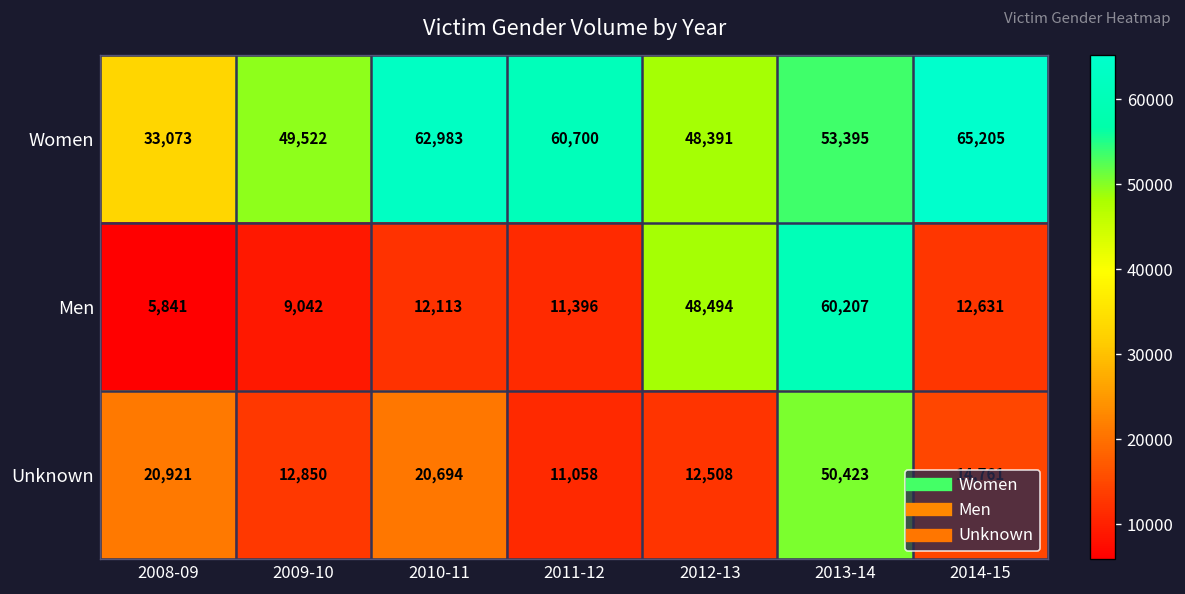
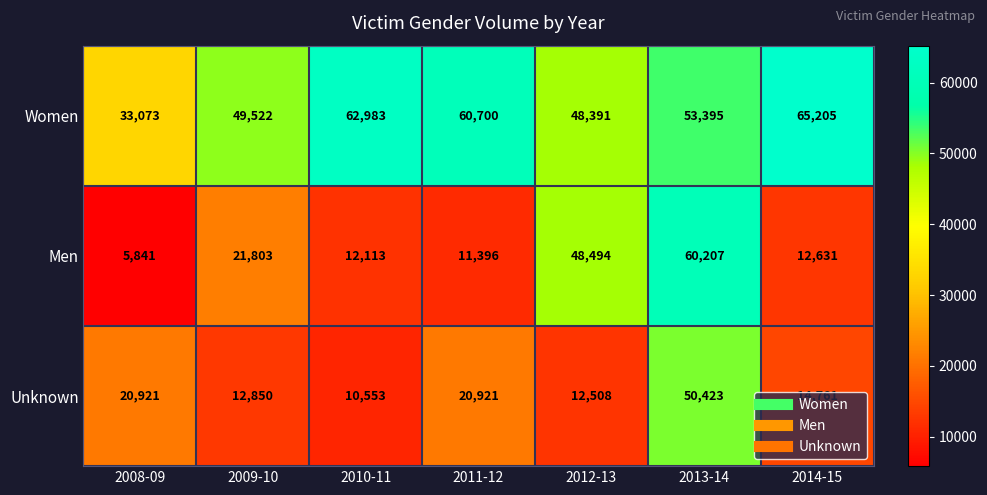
  {
    "Women": {
      "2008-09": "33,073",
      "2009-10": "49,522",
      "2010-11": "62,983",
      "2011-12": "60,700",
      "2012-13": "48,391",
      "2013-14": "53,395",
      "2014-15": "65,205"
    },
    "Men": {
      "2008-09": "5,841",
-     "2009-10": "9,042",
+     "2009-10": "21,803",
      "2010-11": "12,113",
      "2011-12": "11,396",
      "2012-13": "48,494",
      "2013-14": "60,207",
      "2014-15": "12,631"
    },
    "Unknown": {
      "2008-09": "20,921",
      "2009-10": "12,850",
-     "2010-11": "20,694",
-     "2011-12": "11,058",
+     "2010-11": "10,553",
+     "2011-12": "20,921",
      "2012-13": "12,508",
      "2013-14": "50,423"
    }
  }
